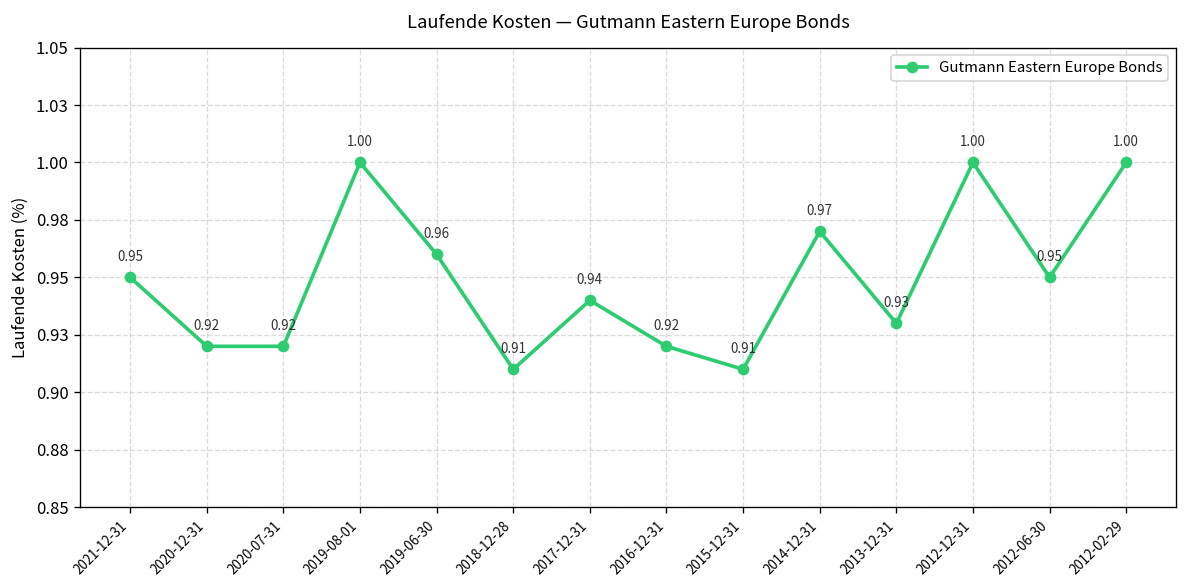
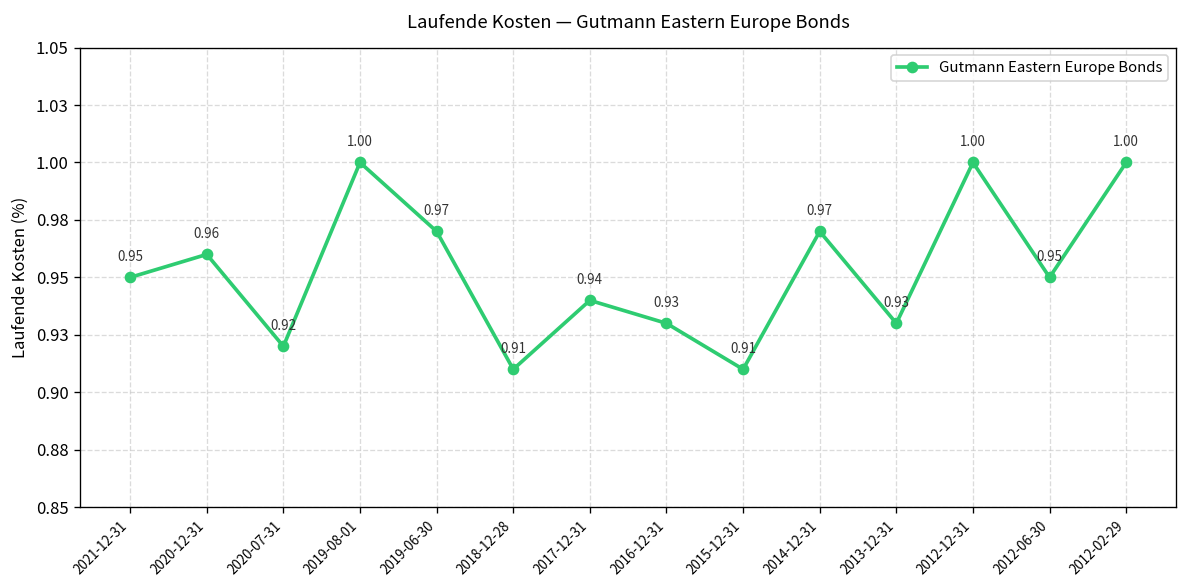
  {
    "2021-12-31": 0.95,
-   "2020-12-31": 0.92,
+   "2020-12-31": 0.96,
    "2020-07-31": 0.92,
    "2019-08-01": 1.00,
-   "2019-06-30": 0.96,
+   "2019-06-30": 0.97,
    "2018-12-28": 0.91,
    "2017-12-31": 0.94,
-   "2016-12-31": 0.92,
+   "2016-12-31": 0.93,
    "2015-12-31": 0.91,
    "2014-12-31": 0.97,
    "2013-12-31": 0.93,
    "2012-12-31": 1.00,
    "2012-06-30": 0.95,
    "2012-02-29": 1.00
  }
